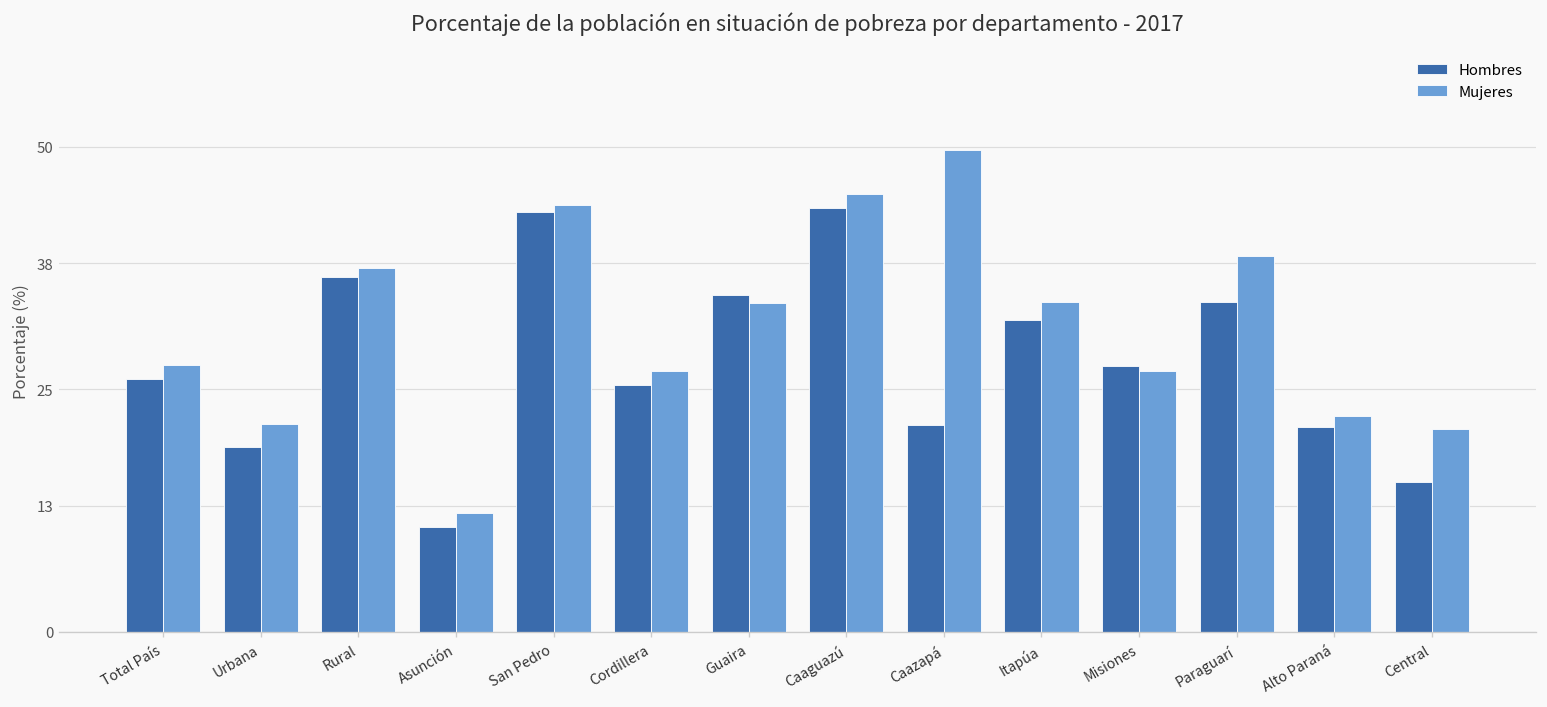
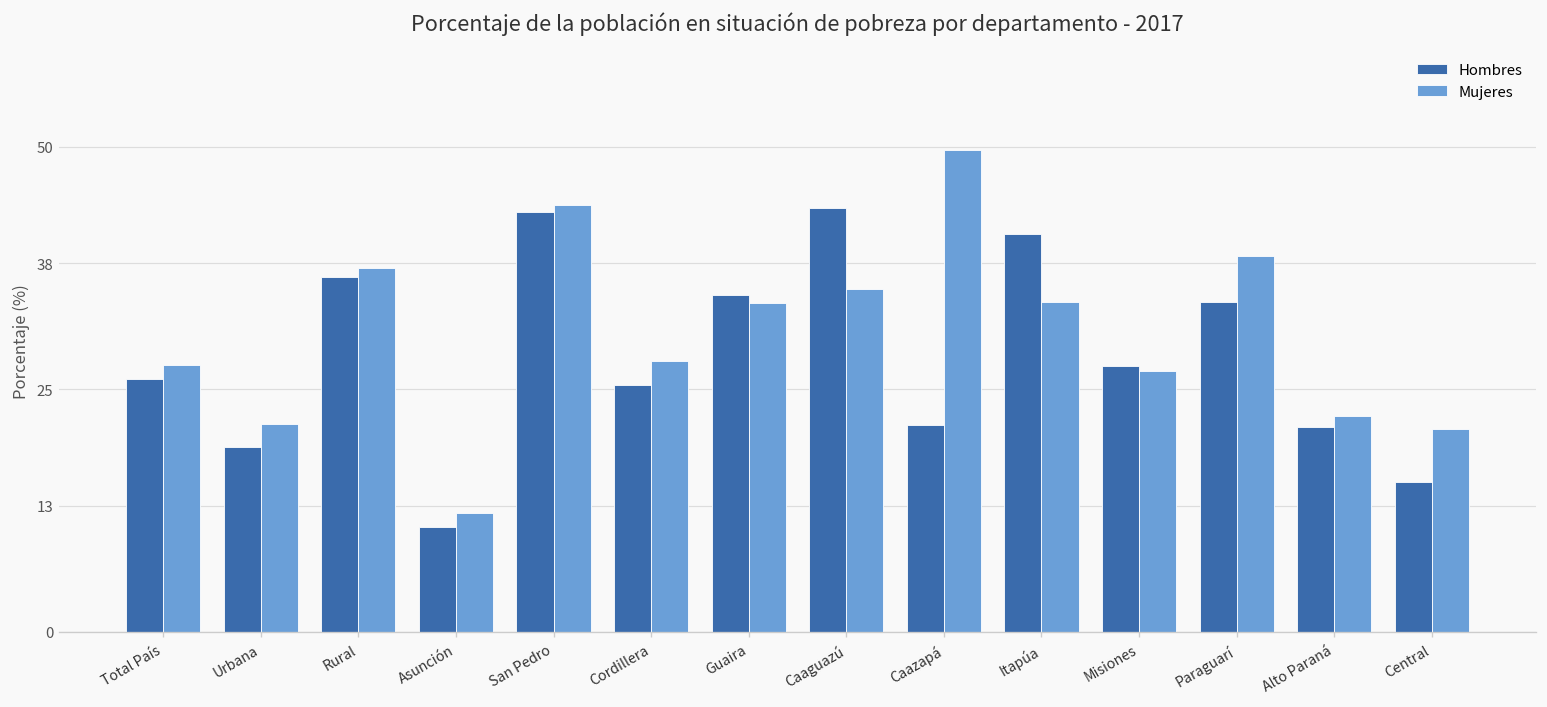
  {
    "Hombres": {
      "Total País": 26,
      "Urbana": 19,
      "Rural": 37,
      "Asunción": 11,
      "San Pedro": 43,
      "Cordillera": 26,
      "Guaira": 35,
      "Caaguazú": 44,
      "Caazapá": 21,
-     "Itapúa": 32,
+     "Itapúa": 41,
      "Misiones": 27,
      "Paraguarí": 34,
      "Alto Paraná": 21,
      "Central": 16
    },
    "Mujeres": {
      "Total País": 28,
      "Urbana": 21,
      "Rural": 38,
      "Asunción": 12,
      "San Pedro": 44,
-     "Cordillera": 27,
+     "Cordillera": 28,
      "Guaira": 34,
-     "Caaguazú": 45,
+     "Caaguazú": 35,
      "Caazapá": 50,
      "Itapúa": 34,
      "Misiones": 27,
      "Paraguarí": 39,
      "Alto Paraná": 22,
      "Central": 21
    }
  }
